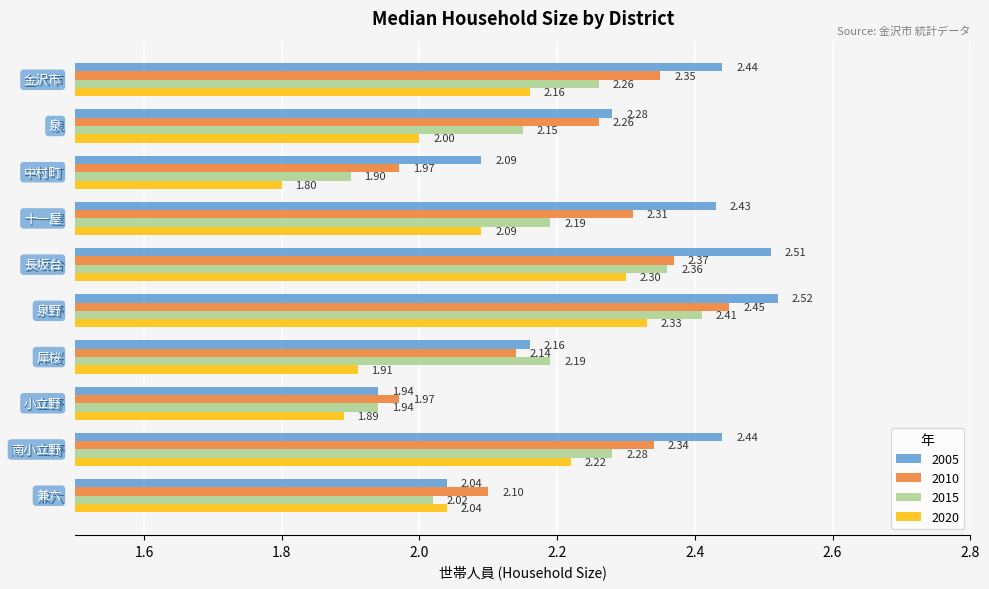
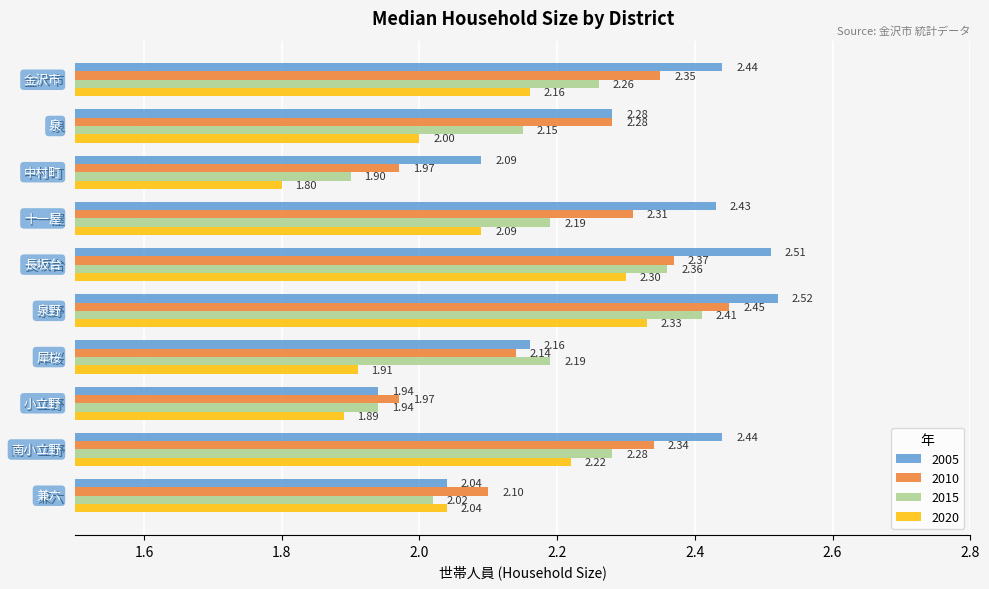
  {
    "2005": {
      "金沢市": 2.44,
      "泉": 2.28,
      "中村町": 2.09,
      "十一屋": 2.43,
      "長坂台": 2.51,
      "泉野": 2.52,
      "犀桜": 2.16,
      "小立野": 1.94,
      "南小立野": 2.44,
      "兼六": 2.04
    },
    "2010": {
      "金沢市": 2.35,
-     "泉": 2.26,
+     "泉": 2.28,
      "中村町": 1.97,
      "十一屋": 2.31,
      "長坂台": 2.37,
      "泉野": 2.45,
      "犀桜": 2.14,
      "小立野": 1.97,
      "南小立野": 2.34,
      "兼六": 2.10
    },
    "2015": {
      "金沢市": 2.26,
      "泉": 2.15,
      "中村町": 1.90,
      "十一屋": 2.19,
      "長坂台": 2.36,
      "泉野": 2.41,
      "犀桜": 2.19,
      "小立野": 1.94,
      "南小立野": 2.28,
      "兼六": 2.02
    },
    "2020": {
      "金沢市": 2.16,
      "泉": 2.00,
      "中村町": 1.80,
      "十一屋": 2.09,
      "長坂台": 2.30,
      "泉野": 2.33,
      "犀桜": 1.91,
      "小立野": 1.89,
      "南小立野": 2.22,
      "兼六": 2.04
    }
  }
